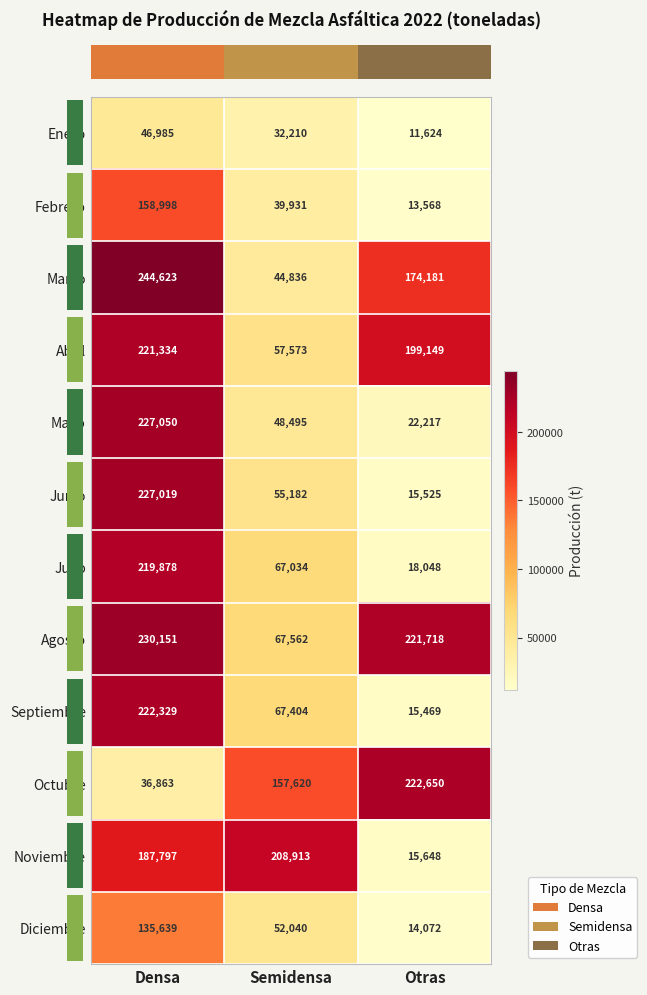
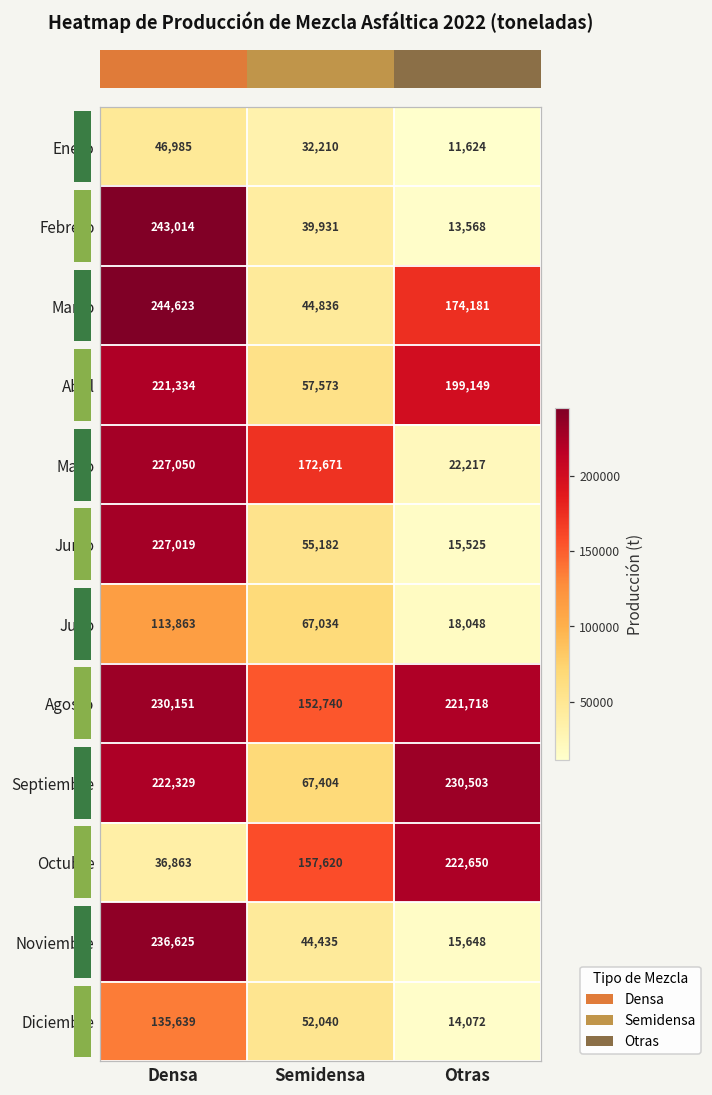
  {
    "Enero": {
      "Densa": "46,985",
      "Semidensa": "32,210",
      "Otras": "11,624"
    },
    "Febrero": {
-     "Densa": "158,998",
+     "Densa": "243,014",
      "Semidensa": "39,931",
      "Otras": "13,568"
    },
    "Marzo": {
      "Densa": "244,623",
      "Semidensa": "44,836",
      "Otras": "174,181"
    },
    "Abril": {
      "Densa": "221,334",
      "Semidensa": "57,573",
      "Otras": "199,149"
    },
    "Mayo": {
      "Densa": "227,050",
-     "Semidensa": "48,495",
+     "Semidensa": "172,671",
      "Otras": "22,217"
    },
    "Junio": {
      "Densa": "227,019",
      "Semidensa": "55,182",
      "Otras": "15,525"
    },
    "Julio": {
-     "Densa": "219,878",
+     "Densa": "113,863",
      "Semidensa": "67,034",
      "Otras": "18,048"
    },
    "Agosto": {
      "Densa": "230,151",
-     "Semidensa": "67,562",
+     "Semidensa": "152,740",
      "Otras": "221,718"
    },
    "Septiembre": {
      "Densa": "222,329",
      "Semidensa": "67,404",
-     "Otras": "15,469"
+     "Otras": "230,503"
    },
    "Octubre": {
      "Densa": "36,863",
      "Semidensa": "157,620",
      "Otras": "222,650"
    },
    "Noviembre": {
-     "Densa": "187,797",
-     "Semidensa": "208,913",
+     "Densa": "236,625",
+     "Semidensa": "44,435",
      "Otras": "15,648"
    },
    "Diciembre": {
      "Densa": "135,639",
      "Semidensa": "52,040",
      "Otras": "14,072"
    }
  }
